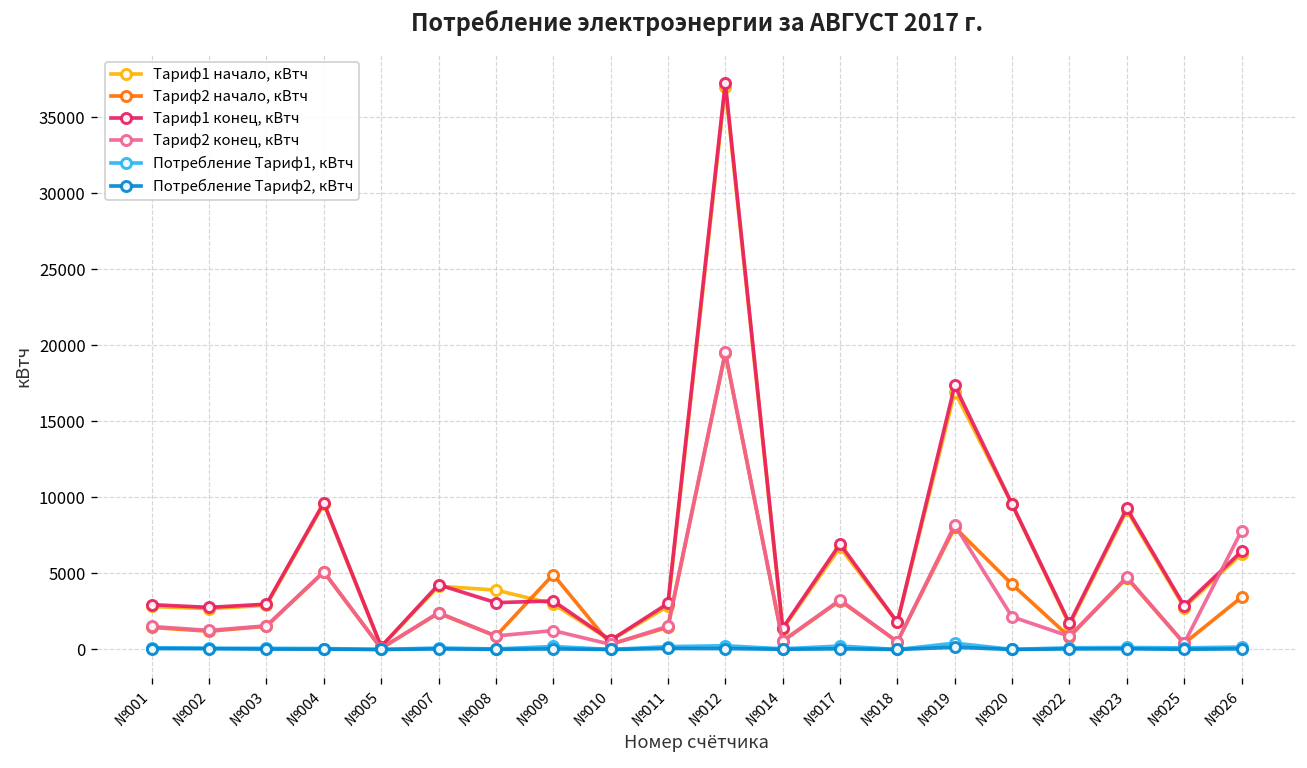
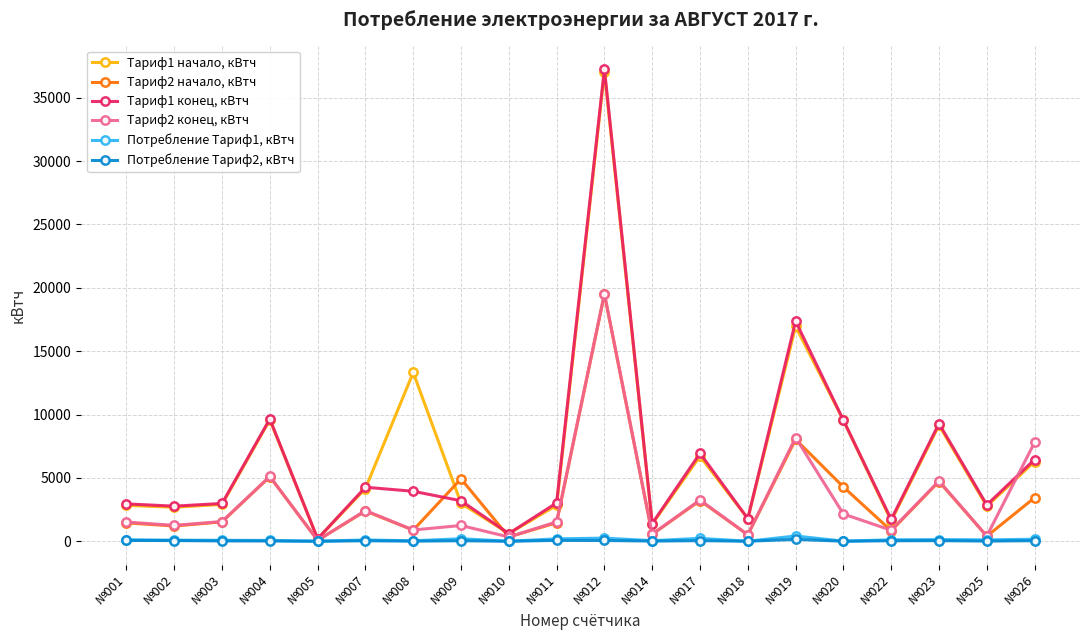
  {
    "Тариф1 начало, кВтч": {
-     "№008": 3900,
+     "№008": 13300,
      "№012": 37000,
      "№017": 6700,
      "№019": 16900
    },
    "Тариф2 начало, кВтч": {
      "№009": 4900,
      "№020": 4300,
      "№026": 3400
    },
    "Тариф1 конец, кВтч": {
-     "№008": 3100,
+     "№008": 3900,
      "№012": 37300,
      "№017": 6900,
      "№019": 17400
    },
    "Тариф2 конец, кВтч": {
      "№009": 1200,
      "№020": 2100,
      "№026": 7800
    },
    "Потребление Тариф1, кВтч": {
      "№019": 400
    },
    "Потребление Тариф2, кВтч": {
      "№019": 100
    }
  }
